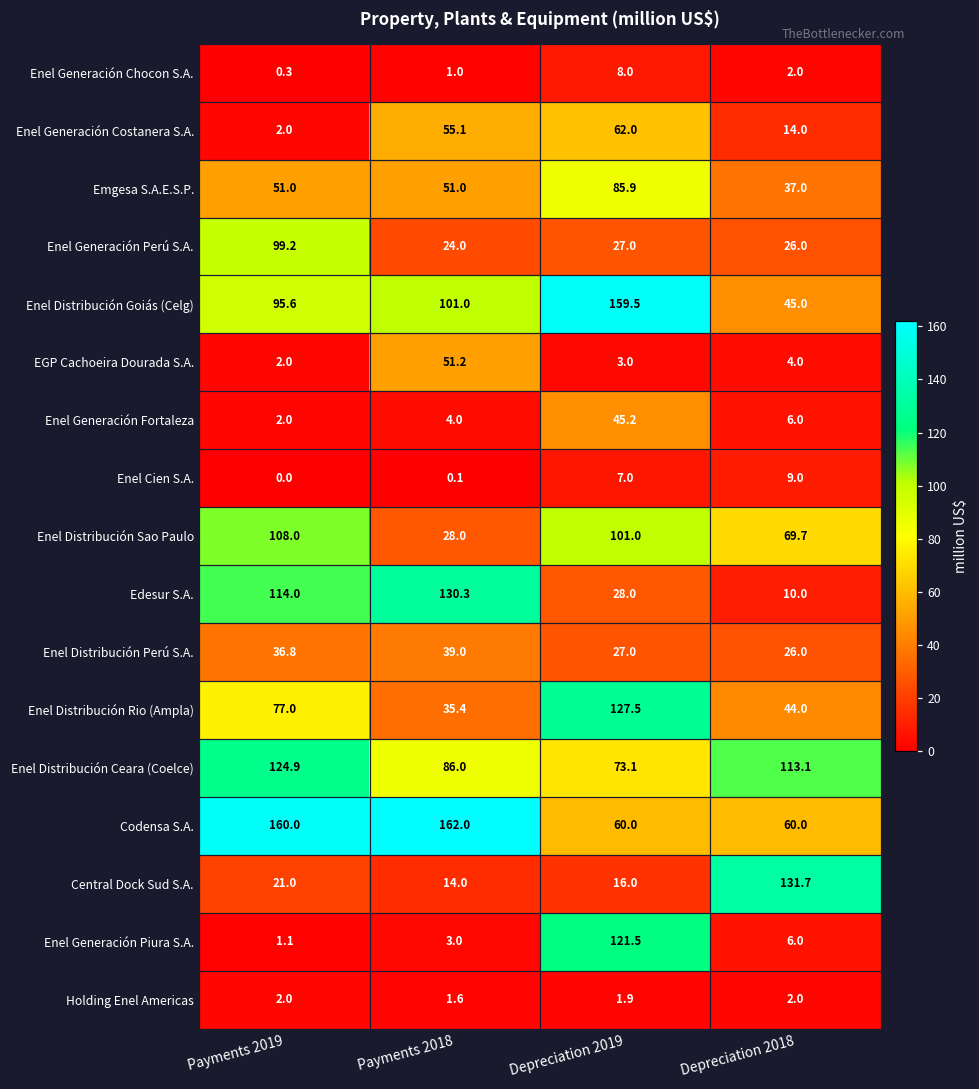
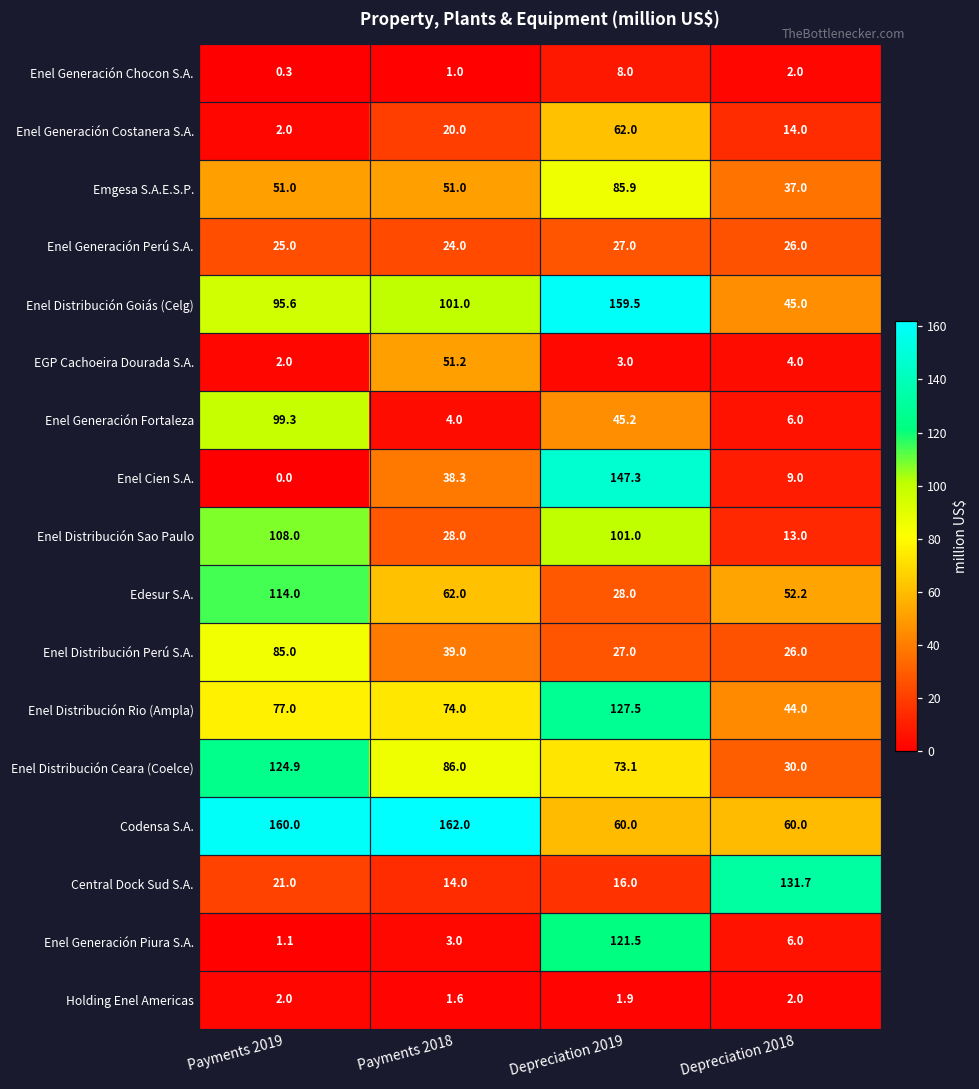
  {
    "Enel Generación Chocon S.A.": {
      "Payments 2019": 0.3,
      "Payments 2018": 1.0,
      "Depreciation 2019": 8.0,
      "Depreciation 2018": 2.0
    },
    "Enel Generación Costanera S.A.": {
      "Payments 2019": 2.0,
-     "Payments 2018": 55.1,
+     "Payments 2018": 20.0,
      "Depreciation 2019": 62.0,
      "Depreciation 2018": 14.0
    },
    "Emgesa S.A.E.S.P.": {
      "Payments 2019": 51.0,
      "Payments 2018": 51.0,
      "Depreciation 2019": 85.9,
      "Depreciation 2018": 37.0
    },
    "Enel Generación Perú S.A.": {
-     "Payments 2019": 99.2,
+     "Payments 2019": 25.0,
      "Payments 2018": 24.0,
      "Depreciation 2019": 27.0,
      "Depreciation 2018": 26.0
    },
    "Enel Distribución Goiás (Celg)": {
      "Payments 2019": 95.6,
      "Payments 2018": 101.0,
      "Depreciation 2019": 159.5,
      "Depreciation 2018": 45.0
    },
    "EGP Cachoeira Dourada S.A.": {
      "Payments 2019": 2.0,
      "Payments 2018": 51.2,
      "Depreciation 2019": 3.0,
      "Depreciation 2018": 4.0
    },
    "Enel Generación Fortaleza": {
-     "Payments 2019": 2.0,
+     "Payments 2019": 99.3,
      "Payments 2018": 4.0,
      "Depreciation 2019": 45.2,
      "Depreciation 2018": 6.0
    },
    "Enel Cien S.A.": {
      "Payments 2019": 0.0,
-     "Payments 2018": 0.1,
-     "Depreciation 2019": 7.0,
+     "Payments 2018": 38.3,
+     "Depreciation 2019": 147.3,
      "Depreciation 2018": 9.0
    },
    "Enel Distribución Sao Paulo": {
      "Payments 2019": 108.0,
      "Payments 2018": 28.0,
      "Depreciation 2019": 101.0,
-     "Depreciation 2018": 69.7
+     "Depreciation 2018": 13.0
    },
    "Edesur S.A.": {
      "Payments 2019": 114.0,
-     "Payments 2018": 130.3,
+     "Payments 2018": 62.0,
      "Depreciation 2019": 28.0,
-     "Depreciation 2018": 10.0
+     "Depreciation 2018": 52.2
    },
    "Enel Distribución Perú S.A.": {
-     "Payments 2019": 36.8,
+     "Payments 2019": 85.0,
      "Payments 2018": 39.0,
      "Depreciation 2019": 27.0,
      "Depreciation 2018": 26.0
    },
    "Enel Distribución Rio (Ampla)": {
      "Payments 2019": 77.0,
-     "Payments 2018": 35.4,
+     "Payments 2018": 74.0,
      "Depreciation 2019": 127.5,
      "Depreciation 2018": 44.0
    },
    "Enel Distribución Ceara (Coelce)": {
      "Payments 2019": 124.9,
      "Payments 2018": 86.0,
      "Depreciation 2019": 73.1,
-     "Depreciation 2018": 113.1
+     "Depreciation 2018": 30.0
    },
    "Codensa S.A.": {
      "Payments 2019": 160.0,
      "Payments 2018": 162.0,
      "Depreciation 2019": 60.0,
      "Depreciation 2018": 60.0
    },
    "Central Dock Sud S.A.": {
      "Payments 2019": 21.0,
      "Payments 2018": 14.0,
      "Depreciation 2019": 16.0,
      "Depreciation 2018": 131.7
    },
    "Enel Generación Piura S.A.": {
      "Payments 2019": 1.1,
      "Payments 2018": 3.0,
      "Depreciation 2019": 121.5,
      "Depreciation 2018": 6.0
    },
    "Holding Enel Americas": {
      "Payments 2019": 2.0,
      "Payments 2018": 1.6,
      "Depreciation 2019": 1.9,
      "Depreciation 2018": 2.0
    }
  }
